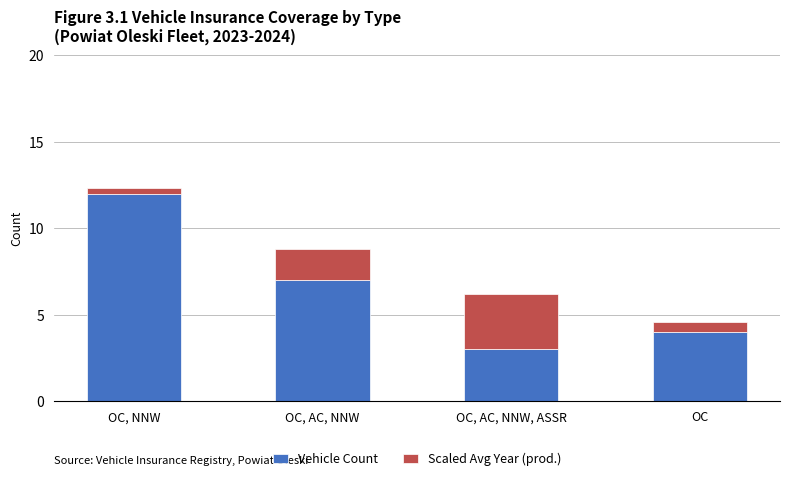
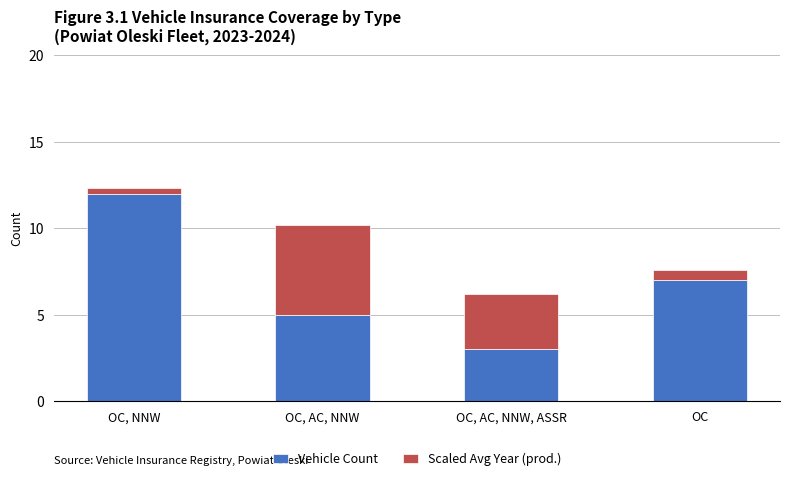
  {
    "Vehicle Count": {
      "OC, NNW": 12,
-     "OC, AC, NNW": 7,
+     "OC, AC, NNW": 5,
      "OC, AC, NNW, ASSR": 3,
-     "OC": 4
+     "OC": 7
    },
    "Scaled Avg Year (prod.)": {
      "OC, NNW": 0.3,
-     "OC, AC, NNW": 1.8,
+     "OC, AC, NNW": 5.2,
      "OC, AC, NNW, ASSR": 3.2,
      "OC": 0.6
    }
  }
